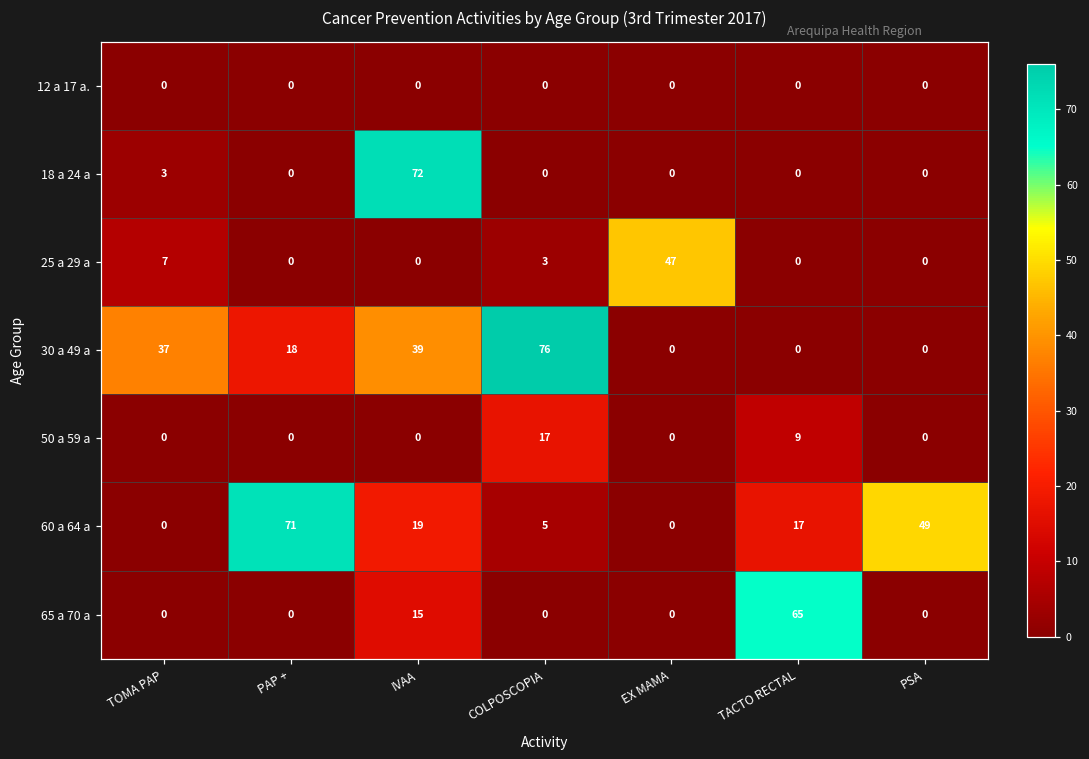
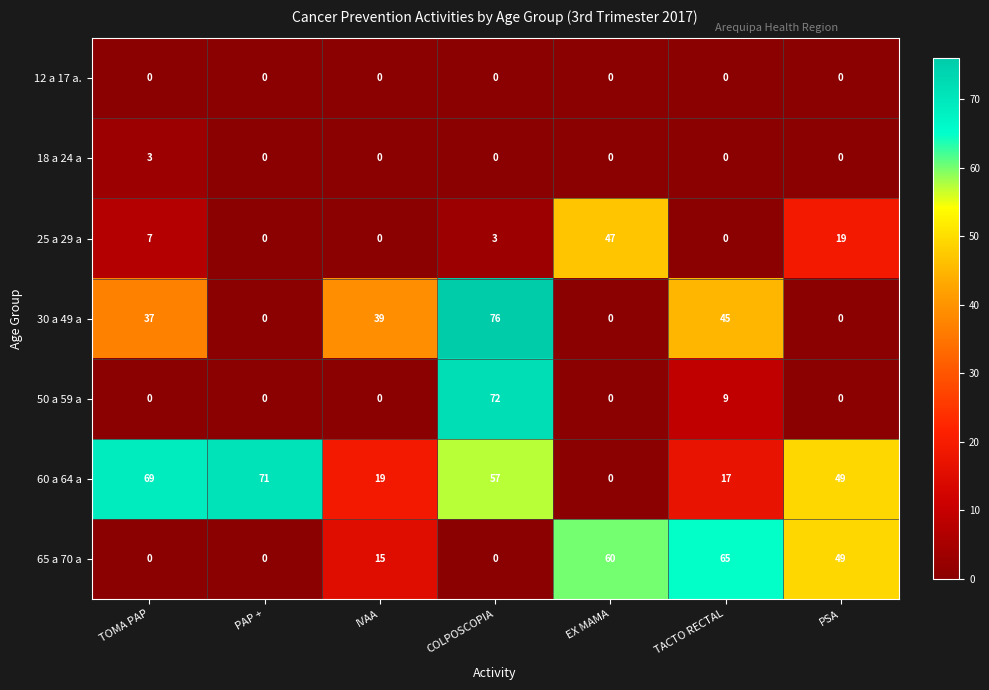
  {
    "12 a 17 a.": {
      "TOMA PAP": 0,
      "PAP +": 0,
      "IVAA": 0,
      "COLPOSCOPIA": 0,
      "EX MAMA": 0,
      "TACTO RECTAL": 0,
      "PSA": 0
    },
    "18 a 24 a": {
      "TOMA PAP": 3,
      "PAP +": 0,
-     "IVAA": 72,
+     "IVAA": 0,
      "COLPOSCOPIA": 0,
      "EX MAMA": 0,
      "TACTO RECTAL": 0,
      "PSA": 0
    },
    "25 a 29 a": {
      "TOMA PAP": 7,
      "PAP +": 0,
      "IVAA": 0,
      "COLPOSCOPIA": 3,
      "EX MAMA": 47,
      "TACTO RECTAL": 0,
-     "PSA": 0
+     "PSA": 19
    },
    "30 a 49 a": {
      "TOMA PAP": 37,
-     "PAP +": 18,
+     "PAP +": 0,
      "IVAA": 39,
      "COLPOSCOPIA": 76,
      "EX MAMA": 0,
-     "TACTO RECTAL": 0,
+     "TACTO RECTAL": 45,
      "PSA": 0
    },
    "50 a 59 a": {
      "TOMA PAP": 0,
      "PAP +": 0,
      "IVAA": 0,
-     "COLPOSCOPIA": 17,
+     "COLPOSCOPIA": 72,
      "EX MAMA": 0,
      "TACTO RECTAL": 9,
      "PSA": 0
    },
    "60 a 64 a": {
-     "TOMA PAP": 0,
+     "TOMA PAP": 69,
      "PAP +": 71,
      "IVAA": 19,
-     "COLPOSCOPIA": 5,
+     "COLPOSCOPIA": 57,
      "EX MAMA": 0,
      "TACTO RECTAL": 17,
      "PSA": 49
    },
    "65 a 70 a": {
      "TOMA PAP": 0,
      "PAP +": 0,
      "IVAA": 15,
      "COLPOSCOPIA": 0,
-     "EX MAMA": 0,
+     "EX MAMA": 60,
      "TACTO RECTAL": 65,
-     "PSA": 0
+     "PSA": 49
    }
  }
